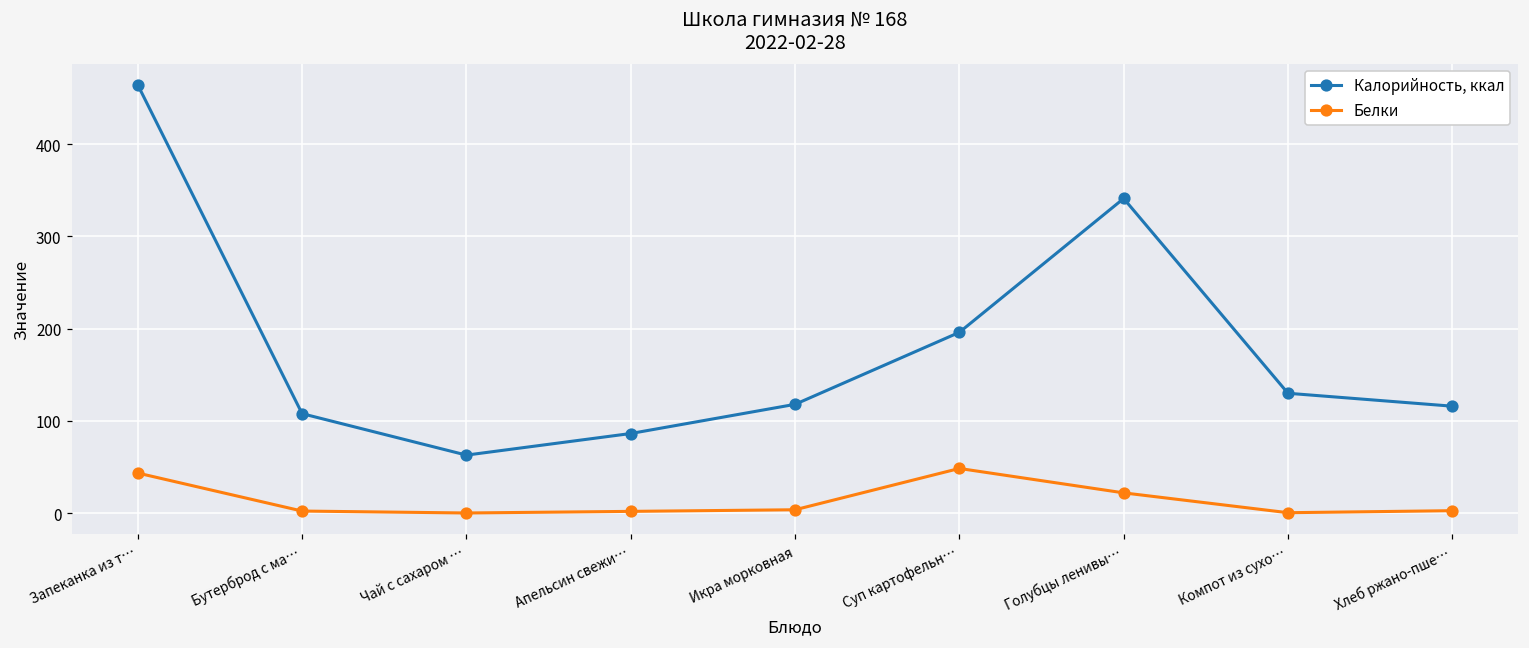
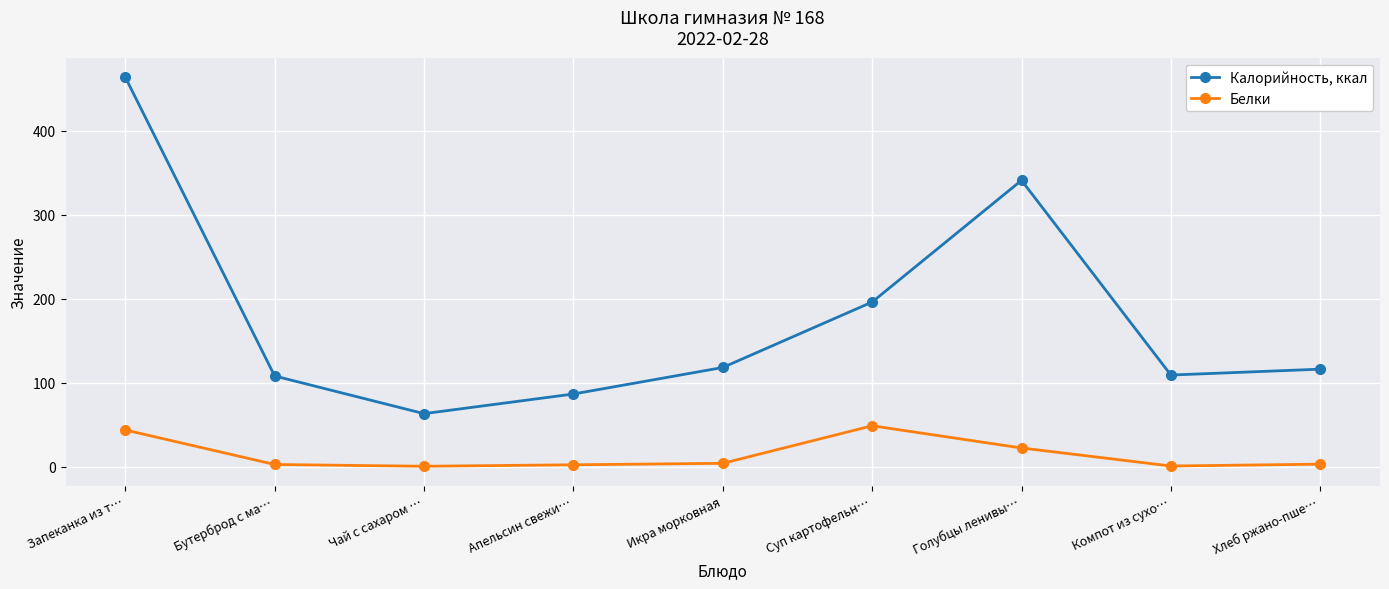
  {
    "Калорийность, ккал": {
      "Запеканка из т…": 460,
      "Бутерброд с ма…": 110,
      "Чай с сахаром …": 60,
      "Апельсин свежи…": 90,
      "Икра морковная": 120,
      "Суп картофельн…": 200,
      "Голубцы ленивы…": 340,
-     "Компот из сухо…": 130,
+     "Компот из сухо…": 110,
      "Хлеб ржано-пше…": 120
    },
    "Белки": {
      "Запеканка из т…": 40,
      "Бутерброд с ма…": 0,
      "Чай с сахаром …": 0,
      "Апельсин свежи…": 0,
      "Икра морковная": 0,
      "Суп картофельн…": 50,
      "Голубцы ленивы…": 20,
      "Компот из сухо…": 0,
      "Хлеб ржано-пше…": 0
    }
  }
